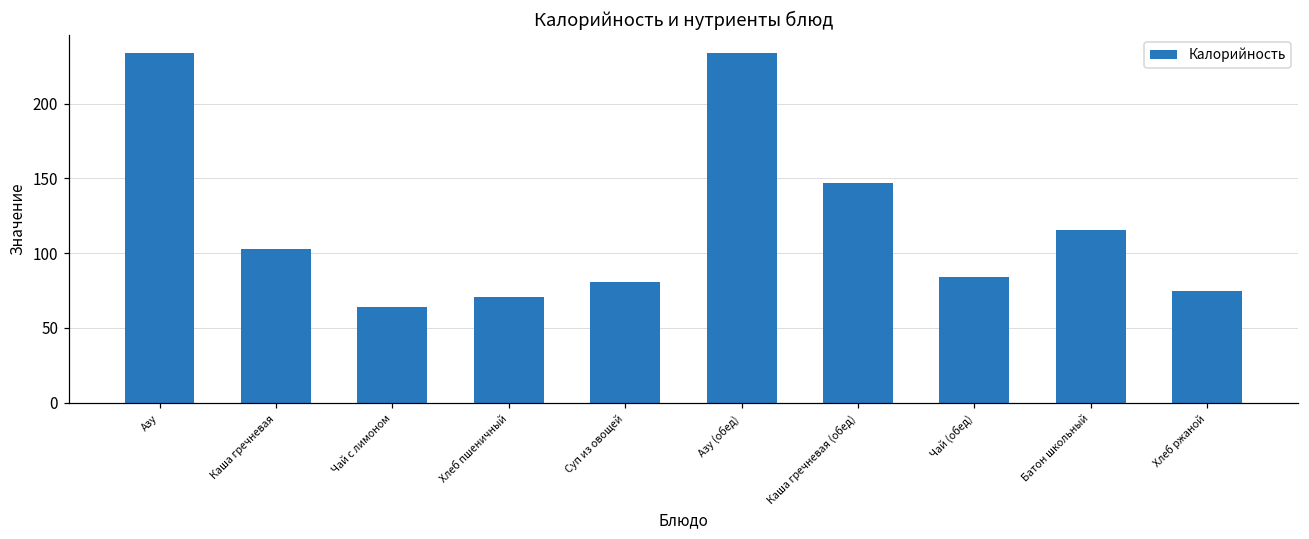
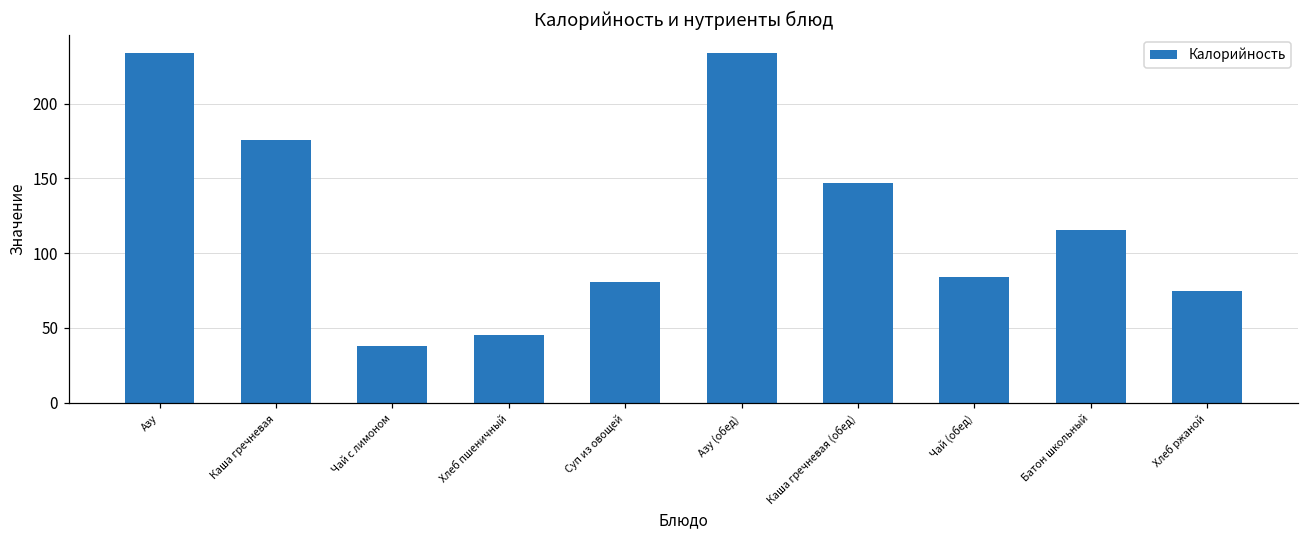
  {
    "Азу": 234,
-   "Каша гречневая": 103,
-   "Чай с лимоном": 64,
-   "Хлеб пшеничный": 71,
+   "Каша гречневая": 176,
+   "Чай с лимоном": 38,
+   "Хлеб пшеничный": 45,
    "Суп из овощей": 81,
    "Азу (обед)": 234,
    "Каша гречневая (обед)": 147,
    "Чай (обед)": 84,
    "Батон школьный": 115,
    "Хлеб ржаной": 75
  }
